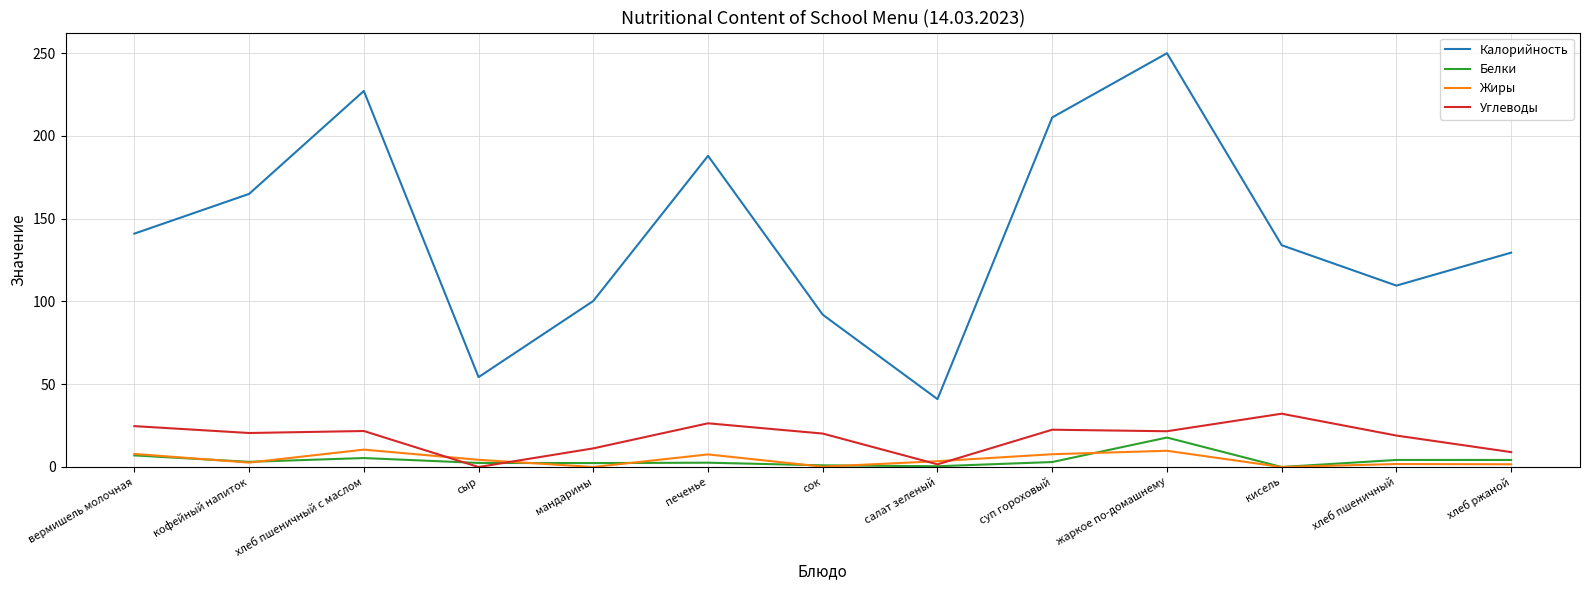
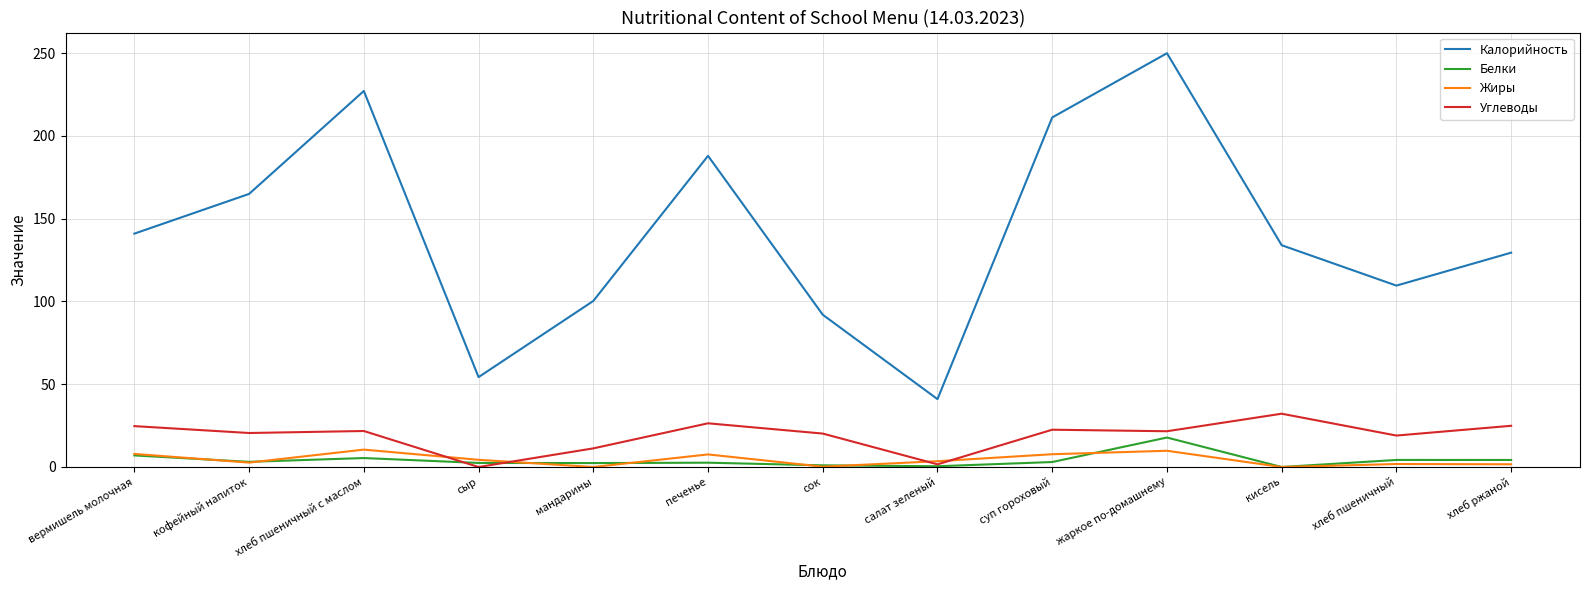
  {
    "Калорийность": {
      "вермишель молочная": 141,
      "кофейный напиток": 165,
      "хлеб пшеничный с маслом": 227,
      "сыр": 54,
      "мандарины": 100,
      "печенье": 188,
      "сок": 92,
      "салат зеленый": 41,
      "суп гороховый": 211,
      "жаркое по-домашнему": 250,
      "кисель": 134,
      "хлеб пшеничный": 110,
      "хлеб ржаной": 130
    },
    "Белки": {
      "хлеб пшеничный с маслом": 5,
      "сыр": 2,
      "мандарины": 2,
      "печенье": 3,
      "суп гороховый": 3,
      "жаркое по-домашнему": 18,
      "хлеб пшеничный": 4,
      "хлеб ржаной": 4
    },
    "Жиры": {
      "хлеб пшеничный с маслом": 11,
      "сыр": 4,
      "мандарины": 0,
      "печенье": 8,
      "салат зеленый": 4,
      "суп гороховый": 8,
      "жаркое по-домашнему": 10,
      "хлеб пшеничный": 2,
      "хлеб ржаной": 2
    },
    "Углеводы": {
      "вермишель молочная": 25,
      "кофейный напиток": 21,
      "хлеб пшеничный с маслом": 22,
      "сыр": 0,
      "мандарины": 11,
      "печенье": 26,
      "сок": 20,
      "суп гороховый": 23,
      "жаркое по-домашнему": 22,
      "кисель": 32,
      "хлеб пшеничный": 19,
-     "хлеб ржаной": 9
+     "хлеб ржаной": 25
    }
  }
